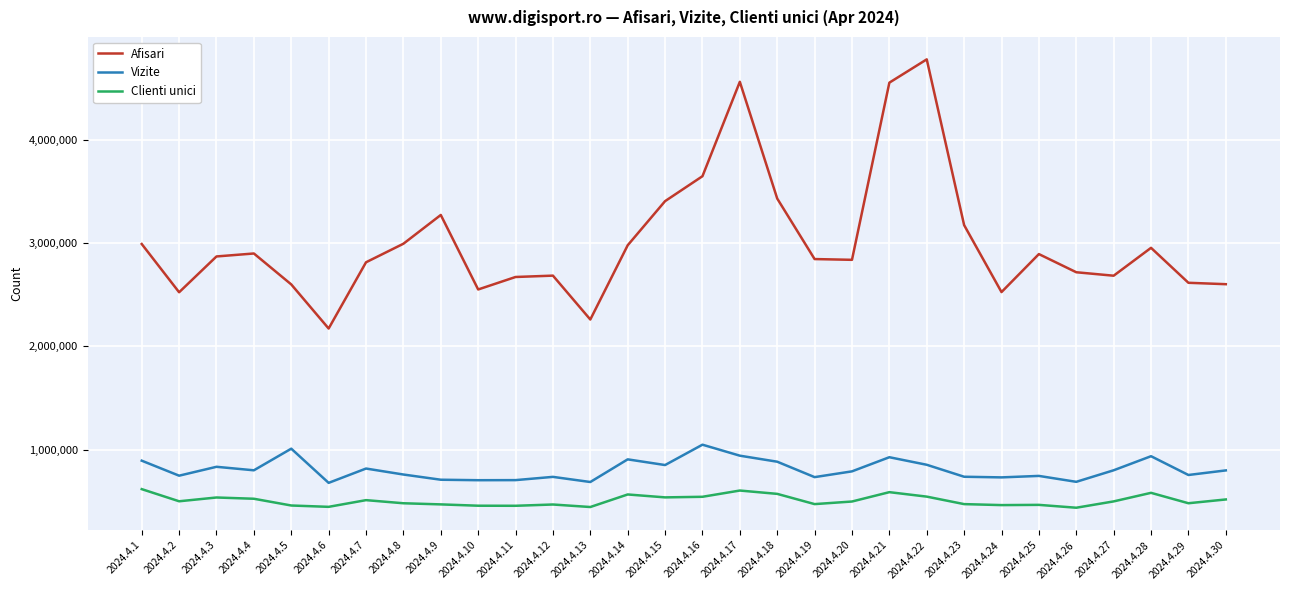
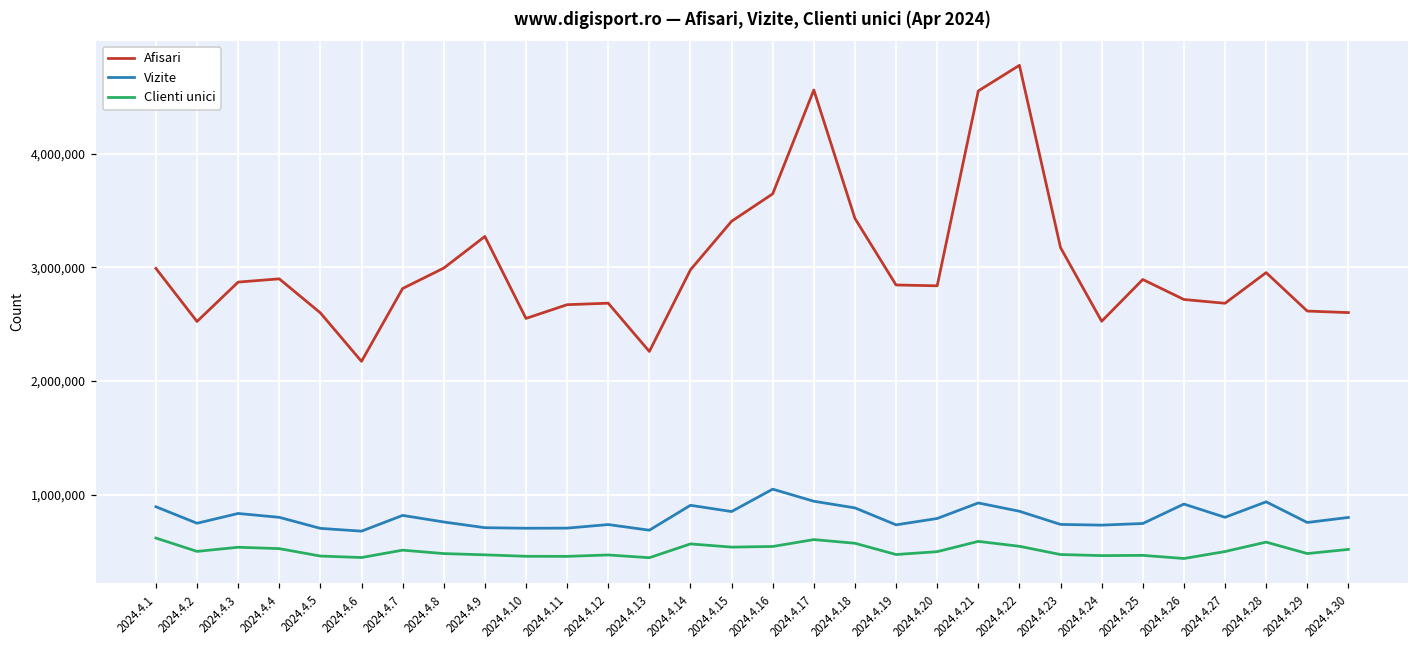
  {
    "Afisari": {
      "2024.4.1": "2,990,000",
      "2024.4.2": "2,520,000",
      "2024.4.3": "2,870,000",
      "2024.4.4": "2,900,000",
      "2024.4.5": "2,600,000",
      "2024.4.6": "2,170,000",
      "2024.4.7": "2,810,000",
      "2024.4.8": "2,990,000",
      "2024.4.9": "3,270,000",
      "2024.4.10": "2,550,000",
      "2024.4.11": "2,670,000",
      "2024.4.12": "2,690,000",
      "2024.4.13": "2,260,000",
      "2024.4.14": "2,980,000",
      "2024.4.15": "3,410,000",
      "2024.4.16": "3,650,000",
      "2024.4.17": "4,560,000",
      "2024.4.18": "3,430,000",
      "2024.4.19": "2,850,000",
      "2024.4.20": "2,840,000",
      "2024.4.21": "4,550,000",
      "2024.4.22": "4,780,000",
      "2024.4.23": "3,170,000",
      "2024.4.24": "2,530,000",
      "2024.4.25": "2,890,000",
      "2024.4.26": "2,720,000",
      "2024.4.27": "2,680,000",
      "2024.4.28": "2,950,000",
      "2024.4.29": "2,620,000",
      "2024.4.30": "2,600,000"
    },
    "Vizite": {
      "2024.4.1": "890,000",
      "2024.4.2": "750,000",
      "2024.4.3": "830,000",
      "2024.4.4": "800,000",
-     "2024.4.5": "1,010,000",
+     "2024.4.5": "700,000",
      "2024.4.6": "680,000",
      "2024.4.7": "820,000",
      "2024.4.8": "760,000",
      "2024.4.9": "710,000",
      "2024.4.10": "710,000",
      "2024.4.11": "710,000",
      "2024.4.12": "740,000",
      "2024.4.13": "690,000",
      "2024.4.14": "910,000",
      "2024.4.15": "850,000",
      "2024.4.16": "1,050,000",
      "2024.4.17": "940,000",
      "2024.4.18": "880,000",
      "2024.4.19": "730,000",
      "2024.4.20": "790,000",
      "2024.4.21": "930,000",
      "2024.4.22": "850,000",
      "2024.4.23": "740,000",
      "2024.4.24": "730,000",
      "2024.4.25": "750,000",
-     "2024.4.26": "690,000",
+     "2024.4.26": "920,000",
      "2024.4.27": "800,000",
      "2024.4.28": "940,000",
      "2024.4.29": "760,000",
      "2024.4.30": "800,000"
    },
    "Clienti unici": {
      "2024.4.1": "620,000",
      "2024.4.2": "500,000",
      "2024.4.3": "540,000",
      "2024.4.4": "530,000",
      "2024.4.5": "460,000",
      "2024.4.6": "450,000",
      "2024.4.7": "510,000",
      "2024.4.8": "480,000",
      "2024.4.9": "470,000",
      "2024.4.10": "460,000",
      "2024.4.11": "460,000",
      "2024.4.12": "470,000",
      "2024.4.13": "450,000",
      "2024.4.14": "570,000",
      "2024.4.15": "540,000",
      "2024.4.16": "540,000",
      "2024.4.17": "610,000",
      "2024.4.18": "570,000",
      "2024.4.19": "470,000",
      "2024.4.20": "500,000",
      "2024.4.21": "590,000",
      "2024.4.22": "550,000",
      "2024.4.23": "470,000",
      "2024.4.24": "460,000",
      "2024.4.25": "470,000",
      "2024.4.26": "440,000",
      "2024.4.27": "500,000",
      "2024.4.28": "580,000",
      "2024.4.29": "480,000",
      "2024.4.30": "520,000"
    }
  }
